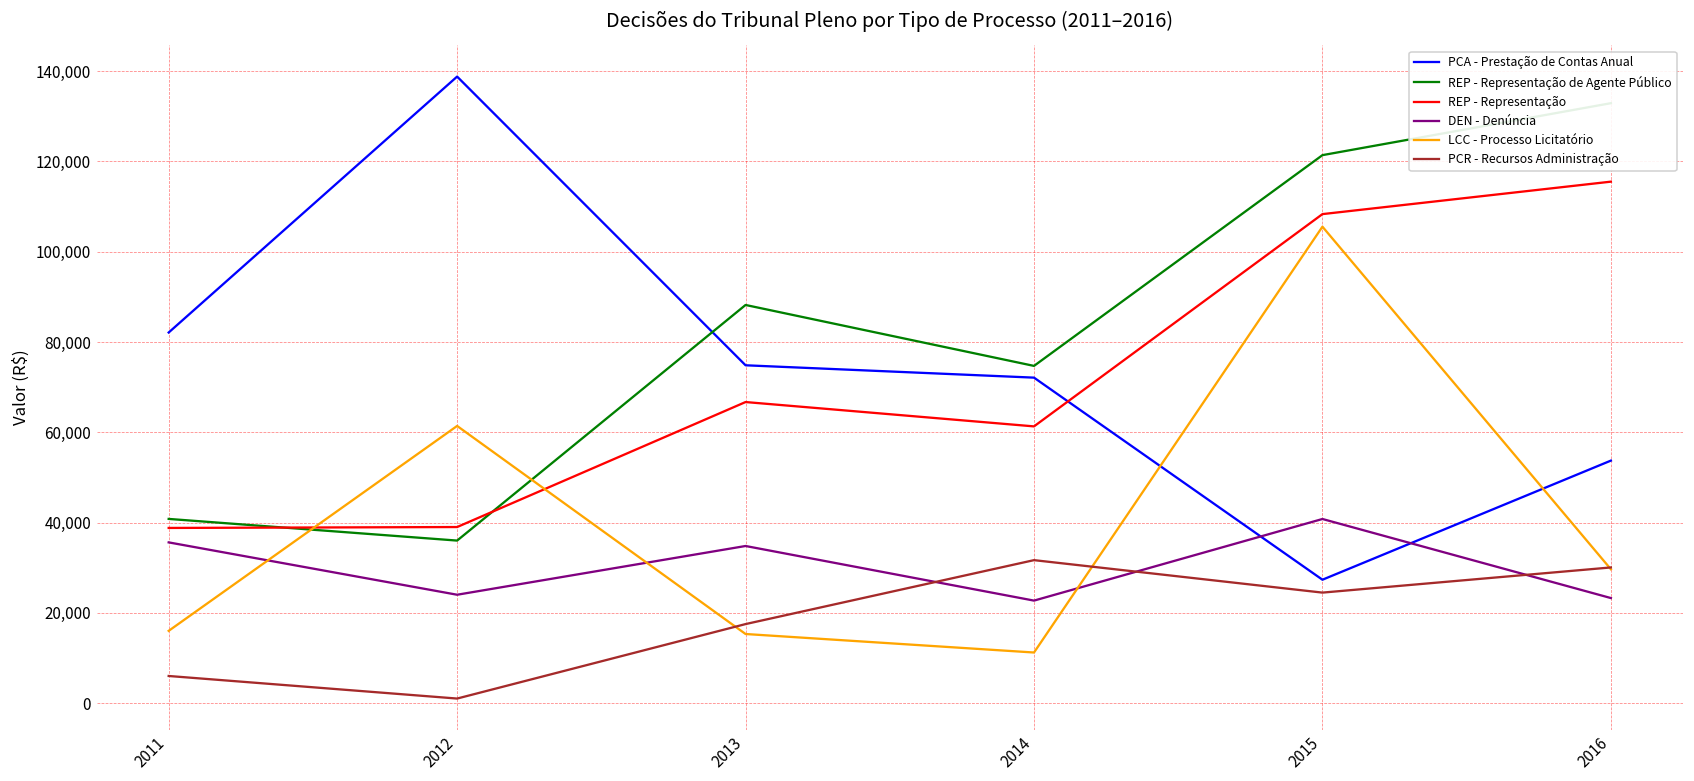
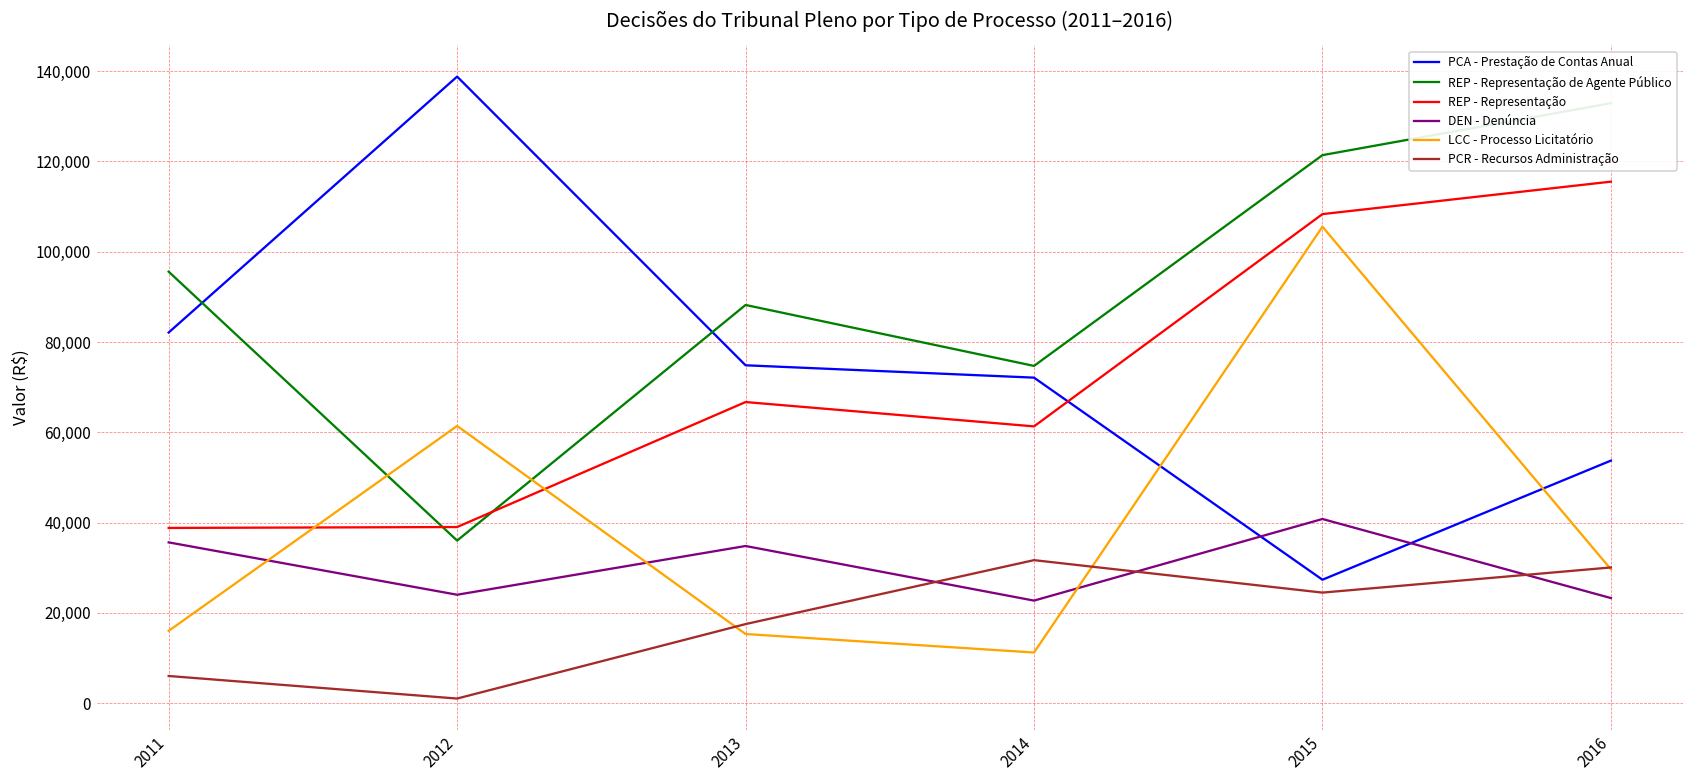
  {
    "PCA - Prestação de Contas Anual": {
      "2011": "82,000",
      "2012": "139,000",
      "2013": "75,000",
      "2014": "72,000",
      "2015": "27,000",
      "2016": "54,000"
    },
    "REP - Representação de Agente Público": {
-     "2011": "41,000",
+     "2011": "96,000",
      "2012": "36,000",
      "2013": "88,000",
      "2014": "75,000",
      "2015": "121,000"
    },
    "REP - Representação": {
      "2011": "39,000",
      "2012": "39,000",
      "2013": "67,000",
      "2014": "61,000",
      "2015": "108,000",
      "2016": "116,000"
    },
    "DEN - Denúncia": {
      "2011": "36,000",
      "2012": "24,000",
      "2013": "35,000",
      "2014": "23,000",
      "2015": "41,000",
      "2016": "23,000"
    },
    "LCC - Processo Licitatório": {
      "2011": "16,000",
      "2012": "61,000",
      "2013": "15,000",
      "2014": "11,000",
      "2015": "106,000"
    },
    "PCR - Recursos Administração": {
      "2011": "6,000",
      "2012": "1,000",
      "2013": "18,000",
      "2014": "32,000",
      "2015": "24,000"
    }
  }
